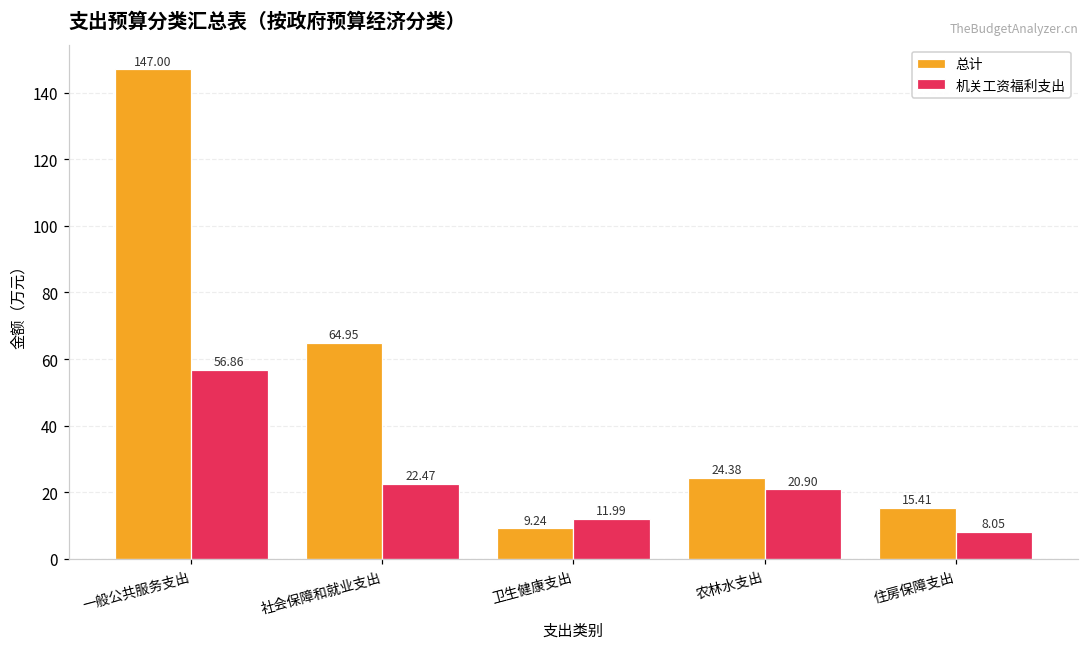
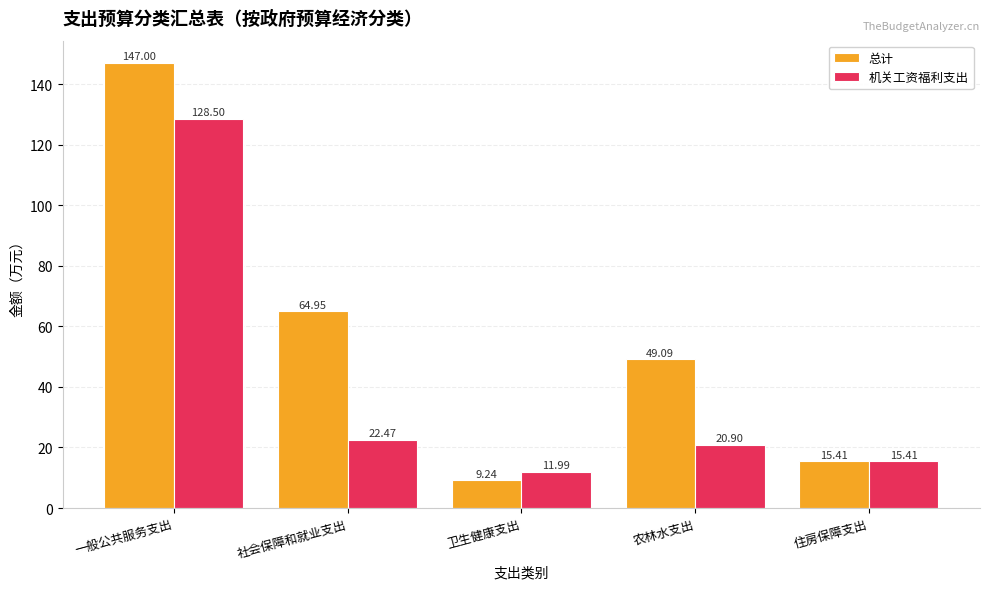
  {
    "总计": {
      "一般公共服务支出": 147.00,
      "社会保障和就业支出": 64.95,
      "卫生健康支出": 9.24,
-     "农林水支出": 24.38,
+     "农林水支出": 49.09,
      "住房保障支出": 15.41
    },
    "机关工资福利支出": {
-     "一般公共服务支出": 56.86,
+     "一般公共服务支出": 128.50,
      "社会保障和就业支出": 22.47,
      "卫生健康支出": 11.99,
      "农林水支出": 20.90,
-     "住房保障支出": 8.05
+     "住房保障支出": 15.41
    }
  }
